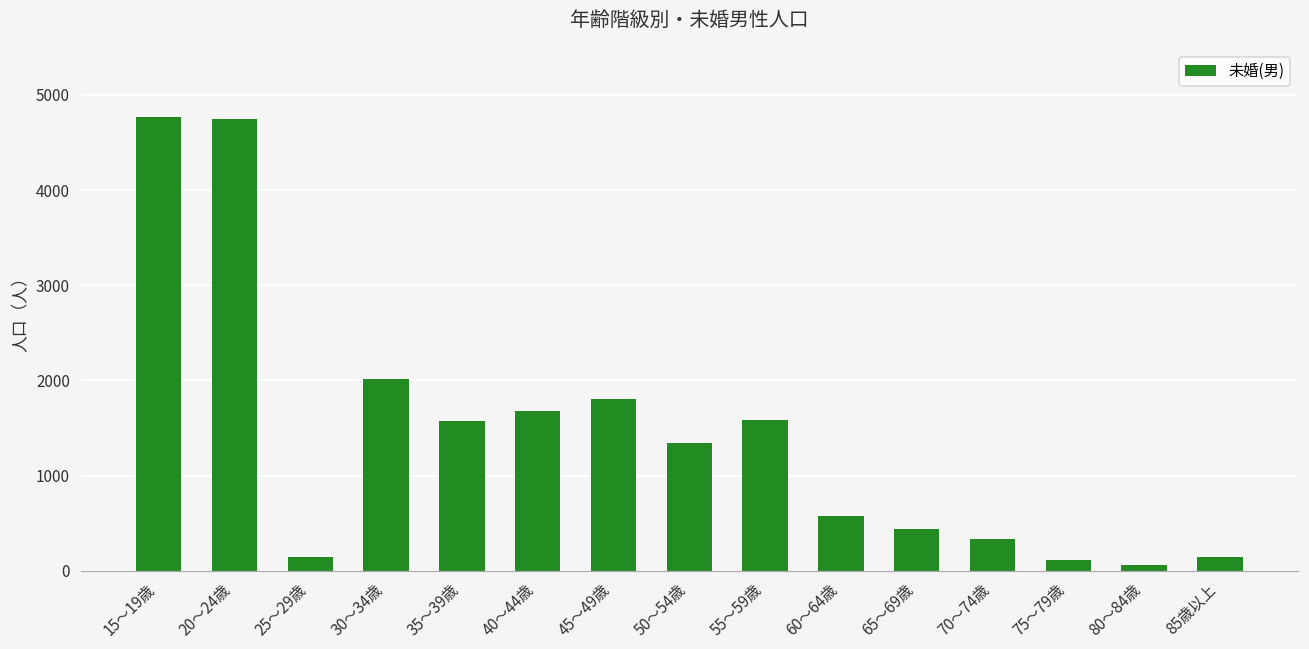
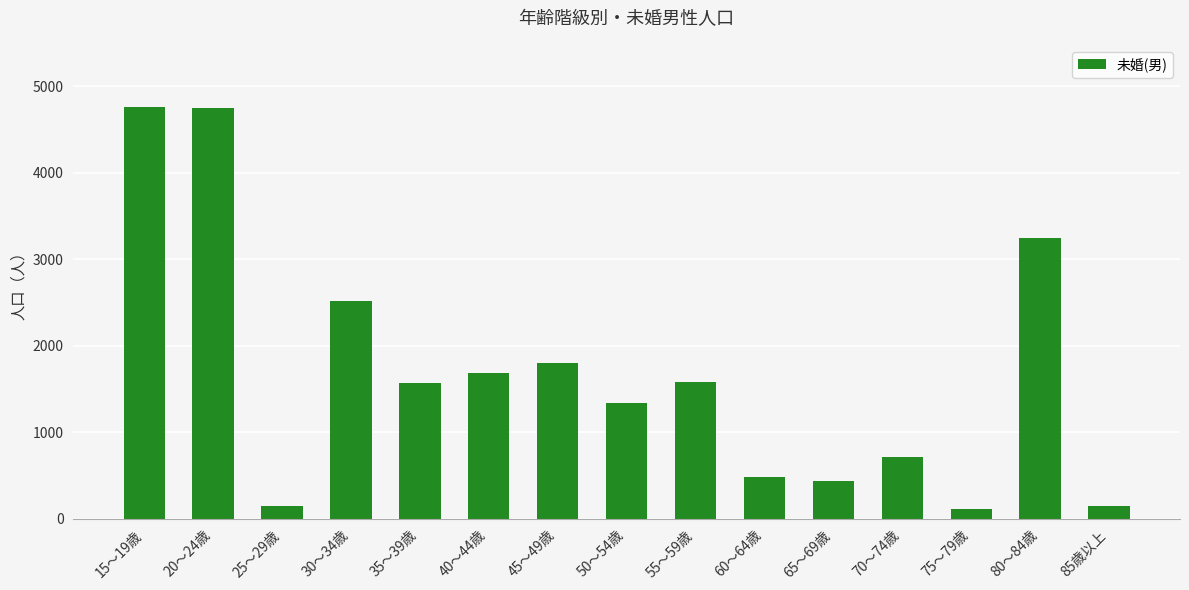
  {
    "15～19歳": 4800,
    "20～24歳": 4700,
    "25～29歳": 100,
-   "30～34歳": 2000,
+   "30～34歳": 2500,
    "35～39歳": 1600,
    "40～44歳": 1700,
    "45～49歳": 1800,
    "50～54歳": 1300,
    "55～59歳": 1600,
-   "60～64歳": 600,
+   "60～64歳": 500,
    "65～69歳": 400,
-   "70～74歳": 300,
+   "70～74歳": 700,
    "75～79歳": 100,
-   "80～84歳": 100,
+   "80～84歳": 3200,
    "85歳以上": 100
  }
